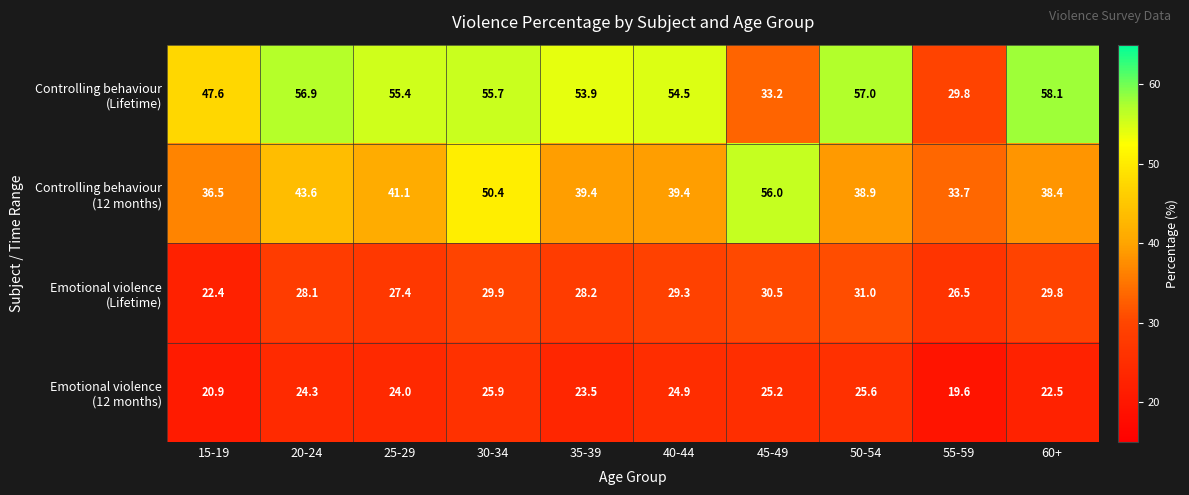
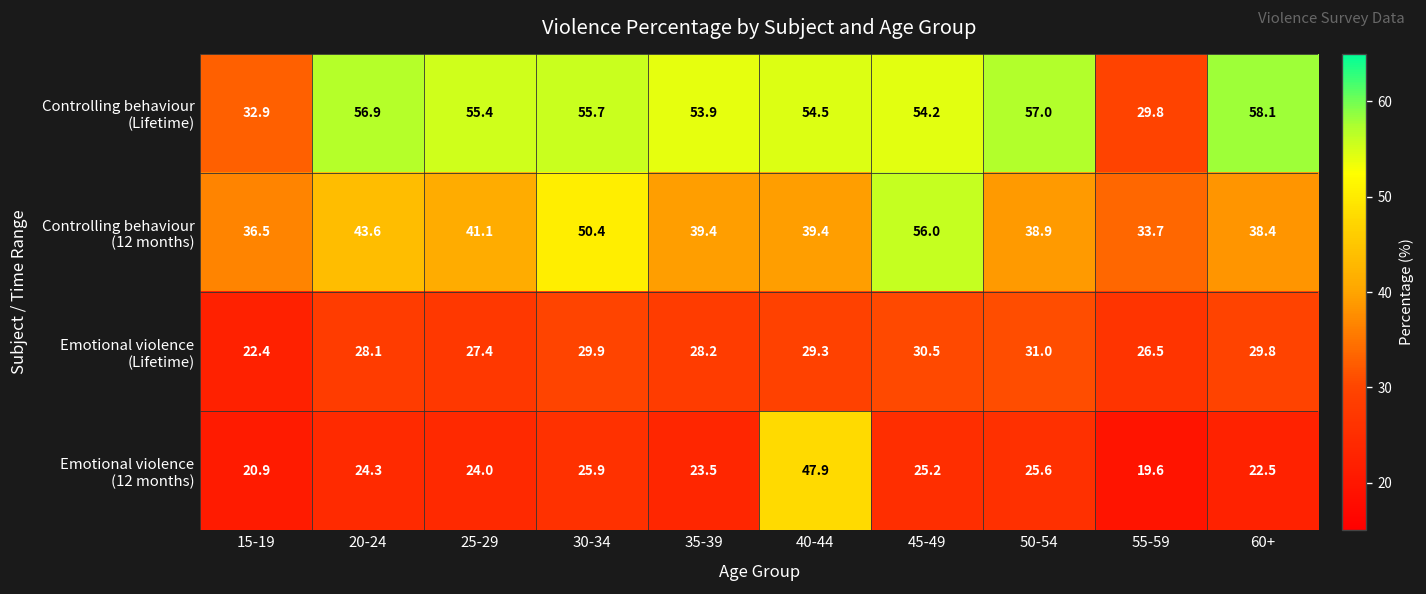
  {
    "Controlling behaviour (Lifetime)": {
-     "15-19": 47.6,
+     "15-19": 32.9,
      "20-24": 56.9,
      "25-29": 55.4,
      "30-34": 55.7,
      "35-39": 53.9,
      "40-44": 54.5,
-     "45-49": 33.2,
+     "45-49": 54.2,
      "50-54": 57.0,
      "55-59": 29.8,
      "60+": 58.1
    },
    "Controlling behaviour (12 months)": {
      "15-19": 36.5,
      "20-24": 43.6,
      "25-29": 41.1,
      "30-34": 50.4,
      "35-39": 39.4,
      "40-44": 39.4,
      "45-49": 56.0,
      "50-54": 38.9,
      "55-59": 33.7,
      "60+": 38.4
    },
    "Emotional violence (Lifetime)": {
      "15-19": 22.4,
      "20-24": 28.1,
      "25-29": 27.4,
      "30-34": 29.9,
      "35-39": 28.2,
      "40-44": 29.3,
      "45-49": 30.5,
      "50-54": 31.0,
      "55-59": 26.5,
      "60+": 29.8
    },
    "Emotional violence (12 months)": {
      "15-19": 20.9,
      "20-24": 24.3,
      "25-29": 24.0,
      "30-34": 25.9,
      "35-39": 23.5,
-     "40-44": 24.9,
+     "40-44": 47.9,
      "45-49": 25.2,
      "50-54": 25.6,
      "55-59": 19.6,
      "60+": 22.5
    }
  }
